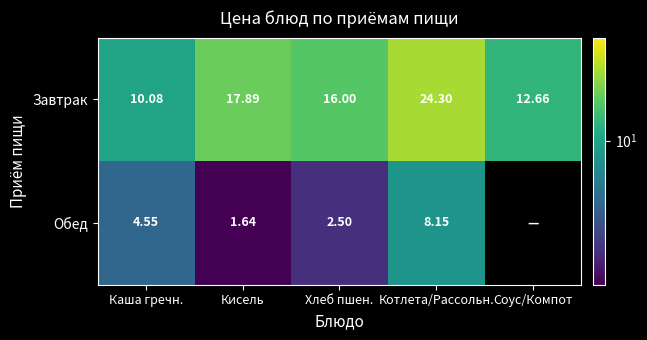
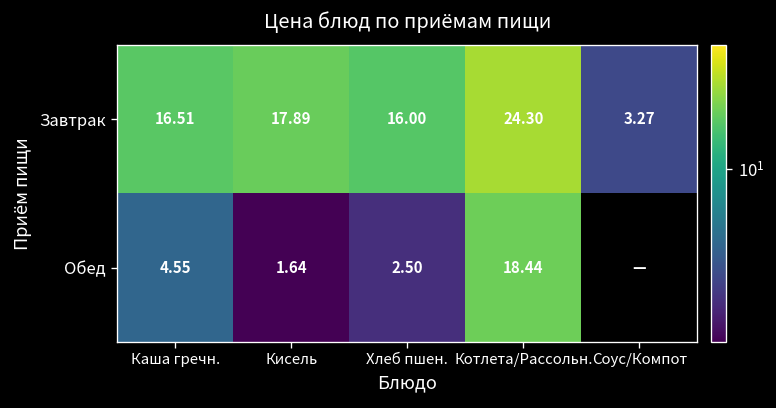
  {
    "Завтрак": {
-     "Каша гречн.": 10.08,
+     "Каша гречн.": 16.51,
      "Кисель": 17.89,
      "Хлеб пшен.": 16.00,
      "Котлета/Рассольн.": 24.30,
-     "Соус/Компот": 12.66
+     "Соус/Компот": 3.27
    },
    "Обед": {
      "Каша гречн.": 4.55,
      "Кисель": 1.64,
      "Хлеб пшен.": 2.50,
-     "Котлета/Рассольн.": 8.15
+     "Котлета/Рассольн.": 18.44
    }
  }
